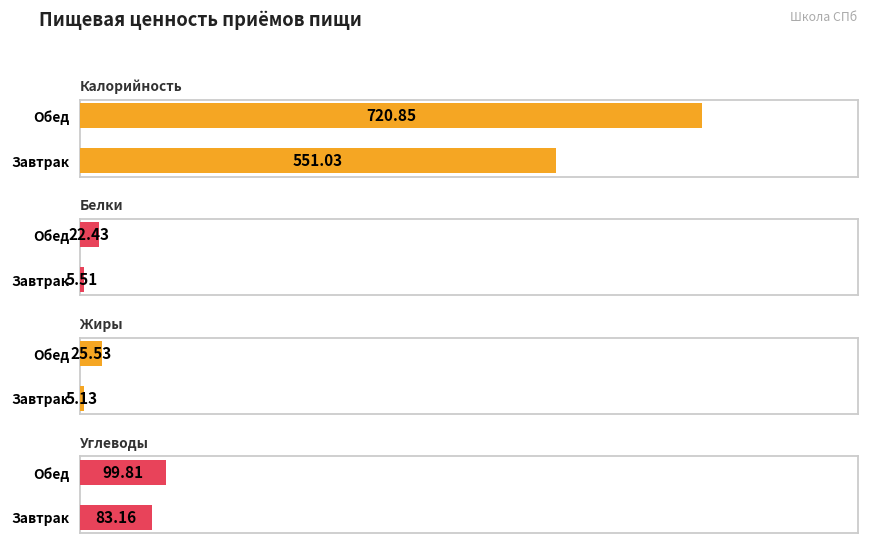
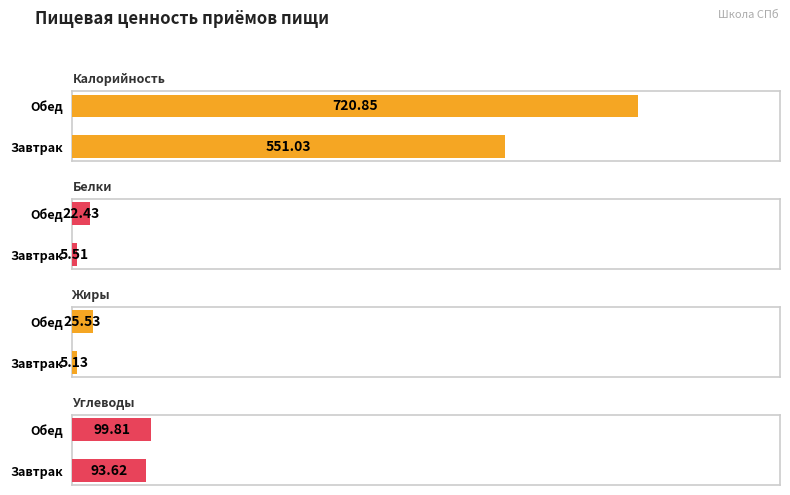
  {
    "Калорийность": {
      "Обед": 720.85,
      "Завтрак": 551.03
    },
    "Белки": {
      "Обед": 22.43,
      "Завтрак": 5.51
    },
    "Жиры": {
      "Обед": 25.53,
      "Завтрак": 5.13
    },
    "Углеводы": {
      "Обед": 99.81,
-     "Завтрак": 83.16
+     "Завтрак": 93.62
    }
  }
